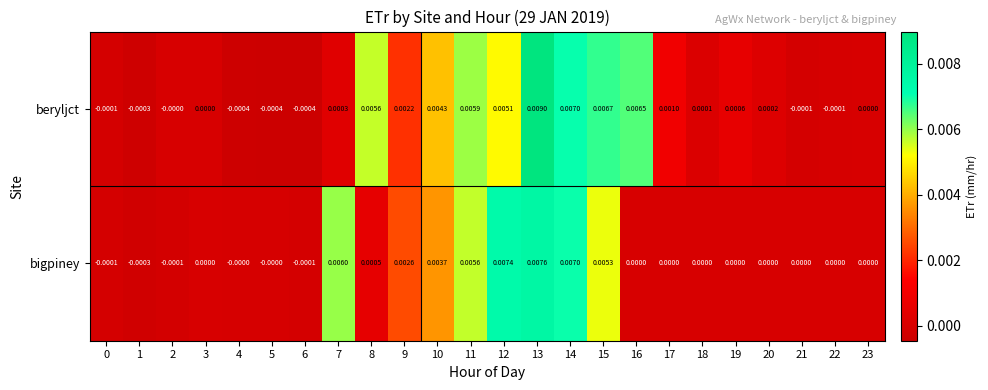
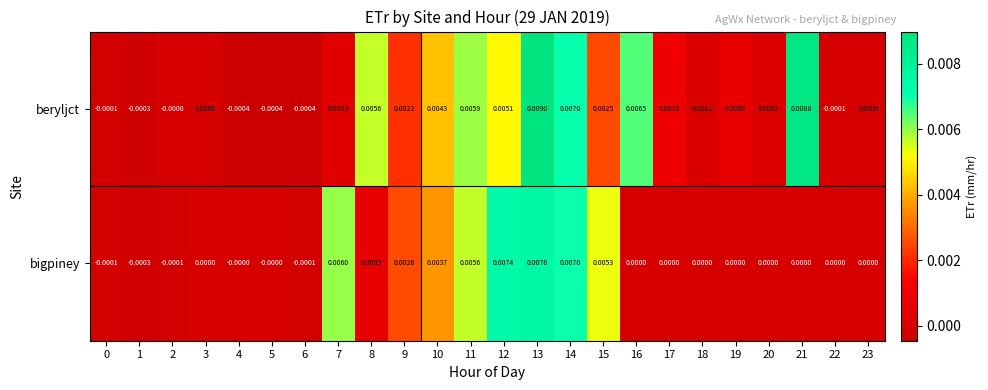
  {
    "beryljct": {
      "0": -0.0001,
      "1": -0.0003,
      "2": -0.0000,
      "3": 0.0000,
      "4": -0.0004,
      "5": -0.0004,
      "6": -0.0004,
      "7": 0.0003,
      "8": 0.0056,
      "9": 0.0022,
      "10": 0.0043,
      "11": 0.0059,
      "12": 0.0051,
      "13": 0.0090,
      "14": 0.0070,
-     "15": 0.0067,
+     "15": 0.0025,
      "16": 0.0065,
      "17": 0.0010,
      "18": 0.0001,
      "19": 0.0006,
      "20": 0.0002,
-     "21": -0.0001,
+     "21": 0.0088,
      "22": -0.0001,
      "23": 0.0000
    },
    "bigpiney": {
      "0": -0.0001,
      "1": -0.0003,
      "2": -0.0001,
      "3": 0.0000,
      "4": -0.0000,
      "5": -0.0000,
      "6": -0.0001,
      "7": 0.0060,
      "8": 0.0005,
      "9": 0.0026,
      "10": 0.0037,
      "11": 0.0056,
      "12": 0.0074,
      "13": 0.0076,
      "14": 0.0070,
      "15": 0.0053,
      "16": 0.0000,
      "17": 0.0000,
      "18": 0.0000,
      "19": 0.0000,
      "20": 0.0000,
      "21": 0.0000,
      "22": 0.0000,
      "23": 0.0000
    }
  }
